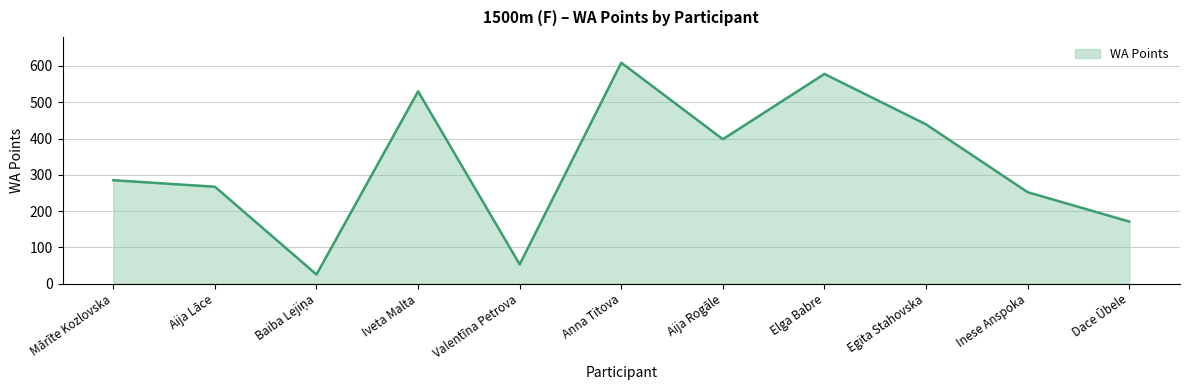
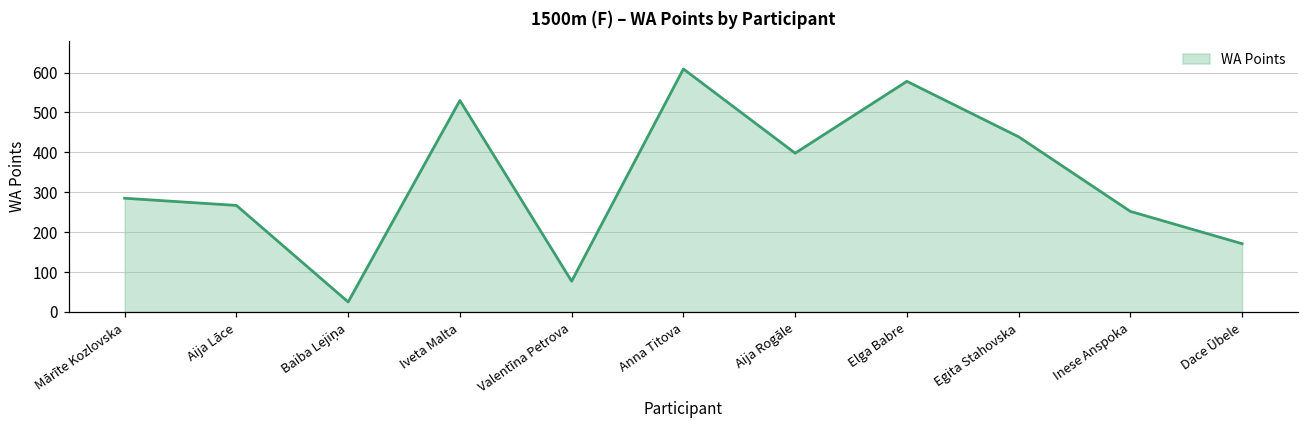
  {
    "Mārīte Kozlovska": 290,
    "Aija Lāce": 270,
    "Baiba Lejiņa": 30,
    "Iveta Malta": 530,
-   "Valentīna Petrova": 50,
+   "Valentīna Petrova": 80,
    "Anna Titova": 610,
    "Aija Rogāle": 400,
    "Elga Babre": 580,
    "Egita Stahovska": 440,
    "Inese Anspoka": 250,
    "Dace Ūbele": 170
  }
